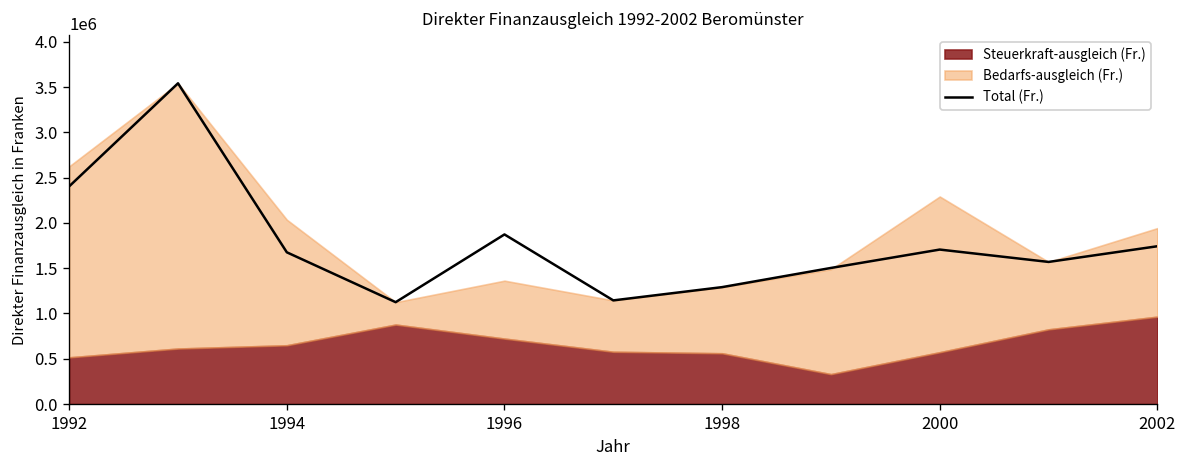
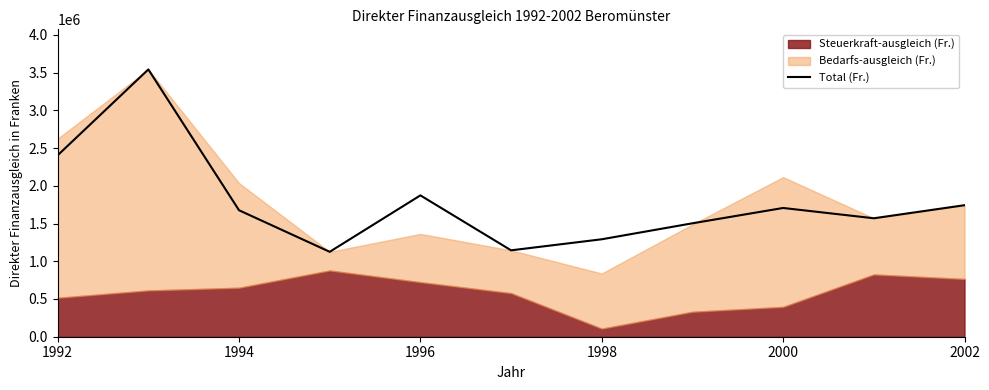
  {
    "Total (Fr.)": {
      "1992": 2400000,
      "1994": 1700000,
      "1996": 1900000,
      "2000": 1700000
    },
    "Steuerkraft-ausgleich (Fr.)": {
      "1992": 500000,
      "1994": 600000,
      "1996": 700000,
-     "1998": 600000,
-     "2000": 600000,
-     "2002": 1000000
+     "1998": 100000,
+     "2000": 400000,
+     "2002": 800000
    },
    "Bedarfs-ausgleich (Fr.)": {
      "1992": 2100000,
      "1994": 1400000,
      "1996": 600000,
      "2000": 1700000
    }
  }
